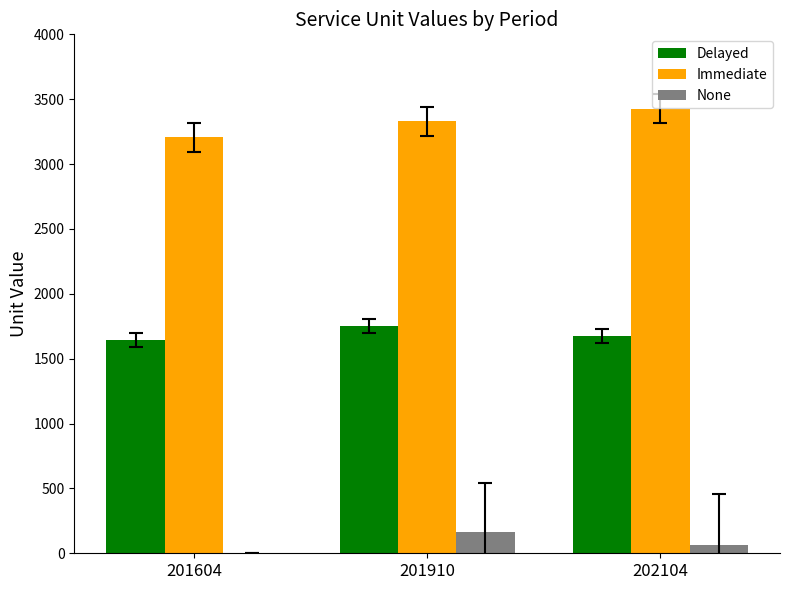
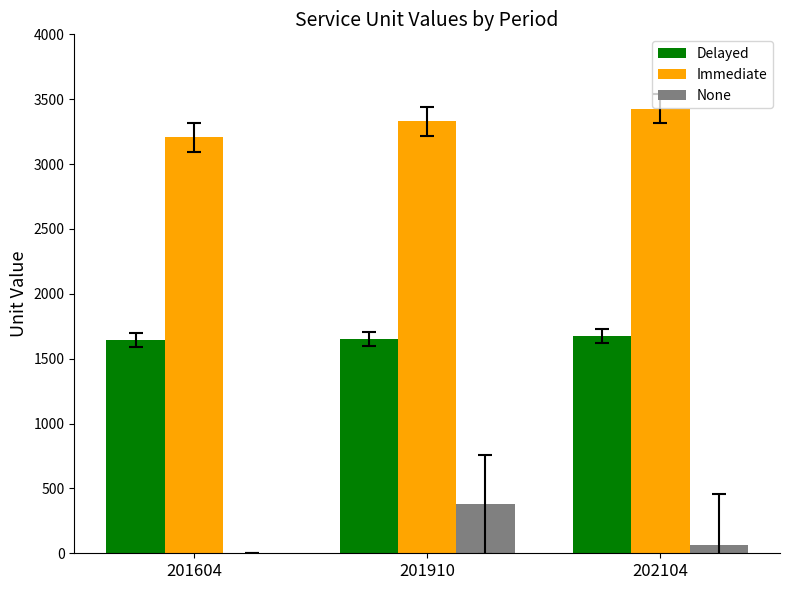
  {
    "Delayed": {
      "201604": 1650,
-     "201910": 1750,
+     "201910": 1660,
      "202104": 1670
    },
    "Immediate": {
      "201604": 3210,
      "201910": 3330,
      "202104": 3430
    },
    "None": {
      "201604": 0,
-     "201910": 160,
+     "201910": 380,
      "202104": 60
    }
  }
